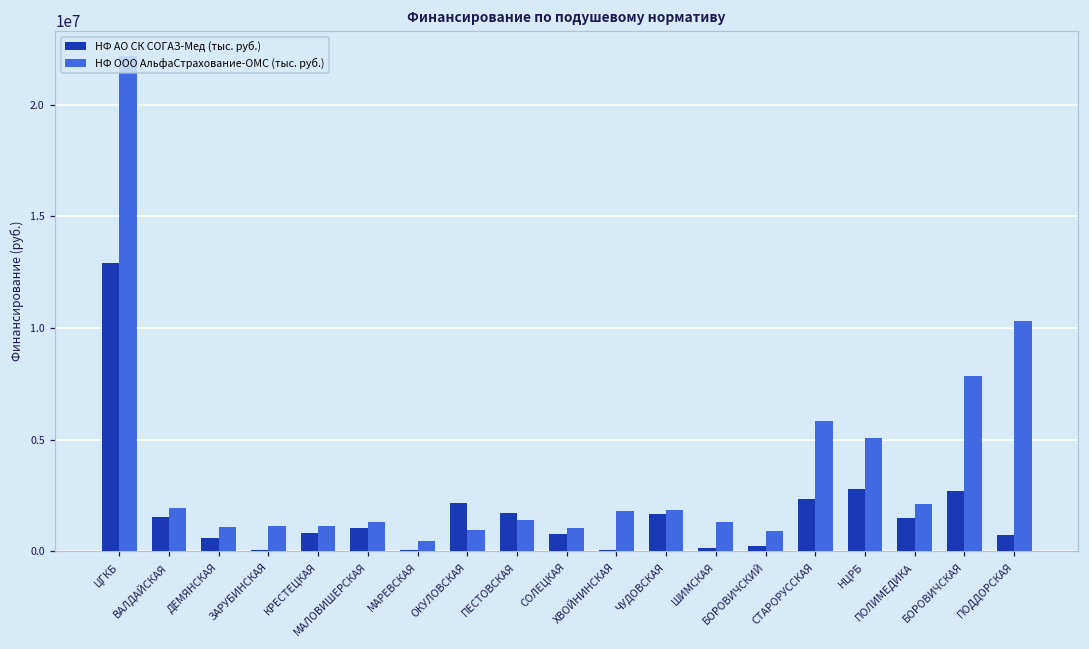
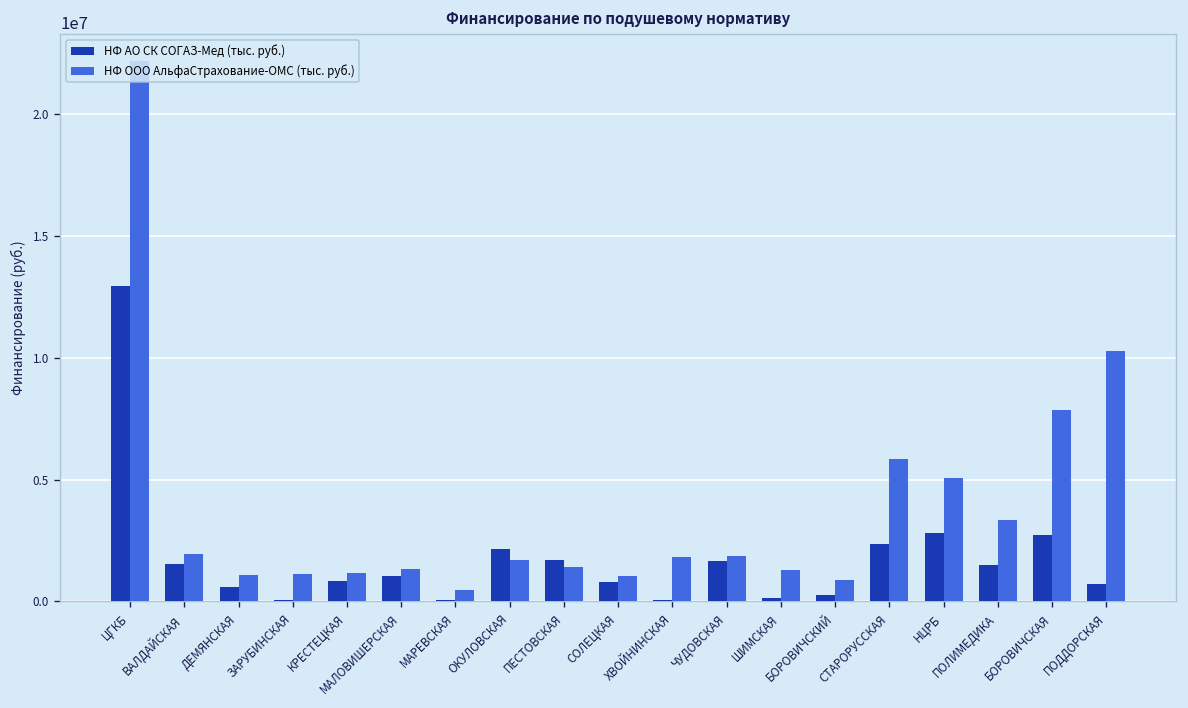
  {
    "НФ АО СК СОГАЗ-Мед (тыс. руб.)": {
      "ЦГКБ": 12900000,
      "ВАЛДАЙСКАЯ": 1500000,
      "ДЕМЯНСКАЯ": 600000,
      "КРЕСТЕЦКАЯ": 800000,
      "МАЛОВИШЕРСКАЯ": 1000000,
      "ОКУЛОВСКАЯ": 2200000,
      "ПЕСТОВСКАЯ": 1700000,
      "СОЛЕЦКАЯ": 800000,
      "ЧУДОВСКАЯ": 1700000,
      "ШИМСКАЯ": 100000,
      "БОРОВИЧСКИЙ": 300000,
      "СТАРОРУССКАЯ": 2300000,
      "НЦРБ": 2800000,
      "ПОЛИМЕДИКА": 1500000,
      "БОРОВИЧСКАЯ": 2700000,
      "ПОДДОРСКАЯ": 700000
    },
    "НФ ООО АльфаСтрахование-ОМС (тыс. руб.)": {
      "ВАЛДАЙСКАЯ": 1900000,
      "ДЕМЯНСКАЯ": 1100000,
      "ЗАРУБИНСКАЯ": 1100000,
      "КРЕСТЕЦКАЯ": 1100000,
      "МАЛОВИШЕРСКАЯ": 1300000,
      "МАРЕВСКАЯ": 500000,
-     "ОКУЛОВСКАЯ": 900000,
+     "ОКУЛОВСКАЯ": 1700000,
      "ПЕСТОВСКАЯ": 1400000,
      "СОЛЕЦКАЯ": 1100000,
      "ХВОЙНИНСКАЯ": 1800000,
      "ЧУДОВСКАЯ": 1900000,
      "ШИМСКАЯ": 1300000,
      "БОРОВИЧСКИЙ": 900000,
      "СТАРОРУССКАЯ": 5900000,
      "НЦРБ": 5100000,
-     "ПОЛИМЕДИКА": 2100000,
+     "ПОЛИМЕДИКА": 3300000,
      "БОРОВИЧСКАЯ": 7900000,
      "ПОДДОРСКАЯ": 10300000
    }
  }
